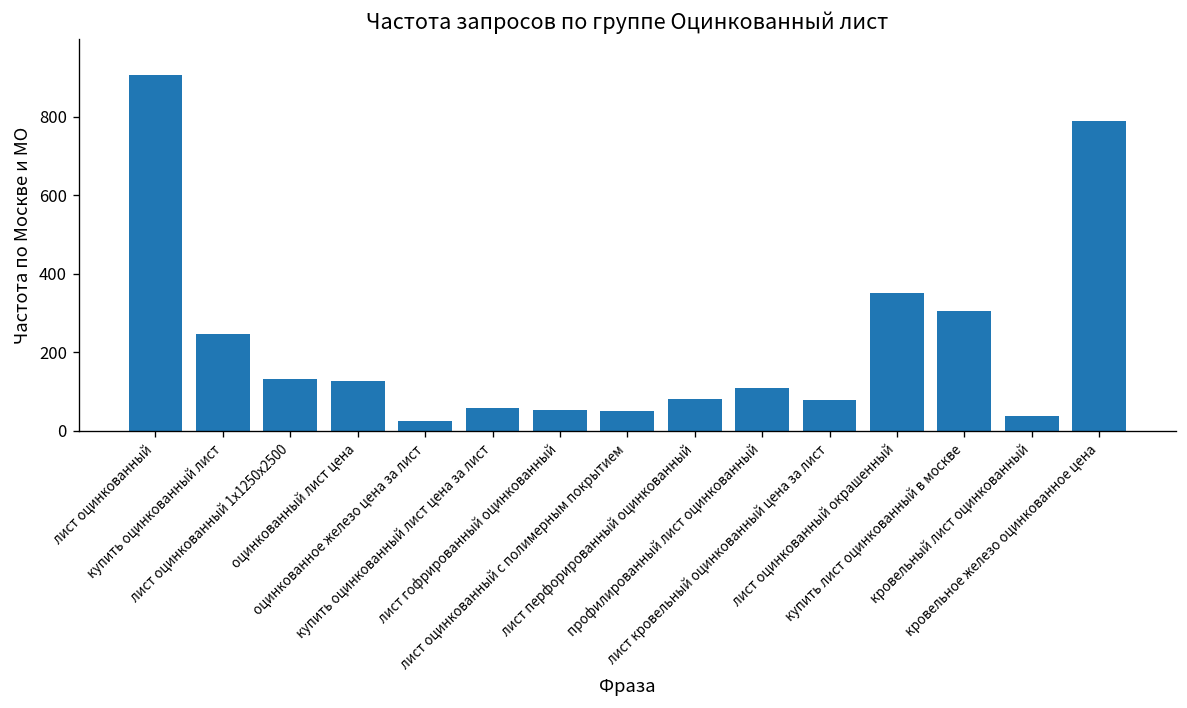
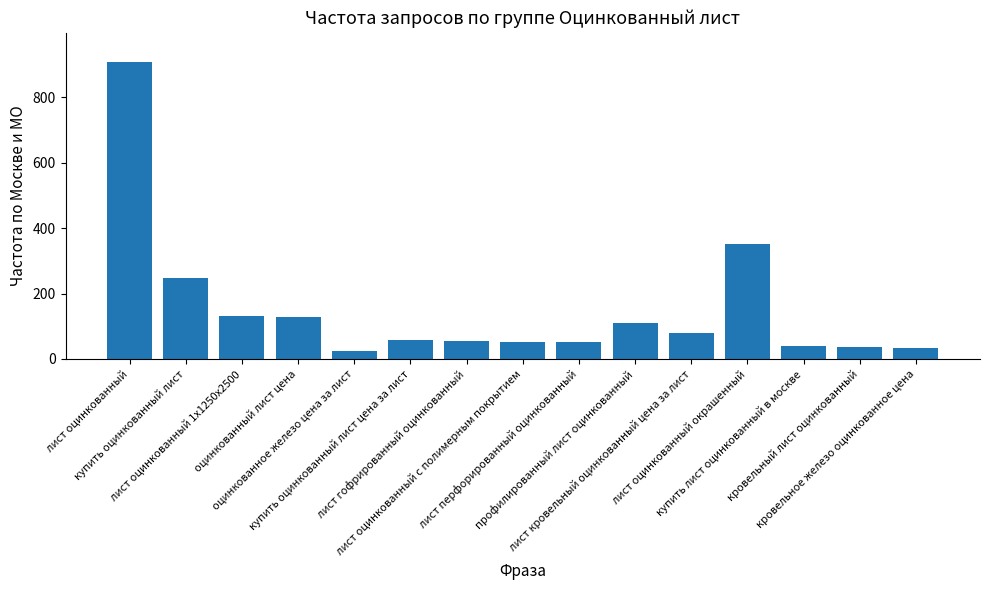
  {
    "лист оцинкованный": 910,
    "купить оцинкованный лист": 250,
    "лист оцинкованный 1х1250х2500": 130,
    "оцинкованный лист цена": 130,
    "оцинкованное железо цена за лист": 20,
    "купить оцинкованный лист цена за лист": 60,
    "лист гофрированный оцинкованный": 50,
    "лист оцинкованный с полимерным покрытием": 50,
-   "лист перфорированный оцинкованный": 80,
+   "лист перфорированный оцинкованный": 50,
    "профилированный лист оцинкованный": 110,
    "лист кровельный оцинкованный цена за лист": 80,
    "лист оцинкованный окрашенный": 350,
-   "купить лист оцинкованный в москве": 310,
+   "купить лист оцинкованный в москве": 40,
    "кровельный лист оцинкованный": 40,
-   "кровельное железо оцинкованное цена": 790
+   "кровельное железо оцинкованное цена": 30
  }
